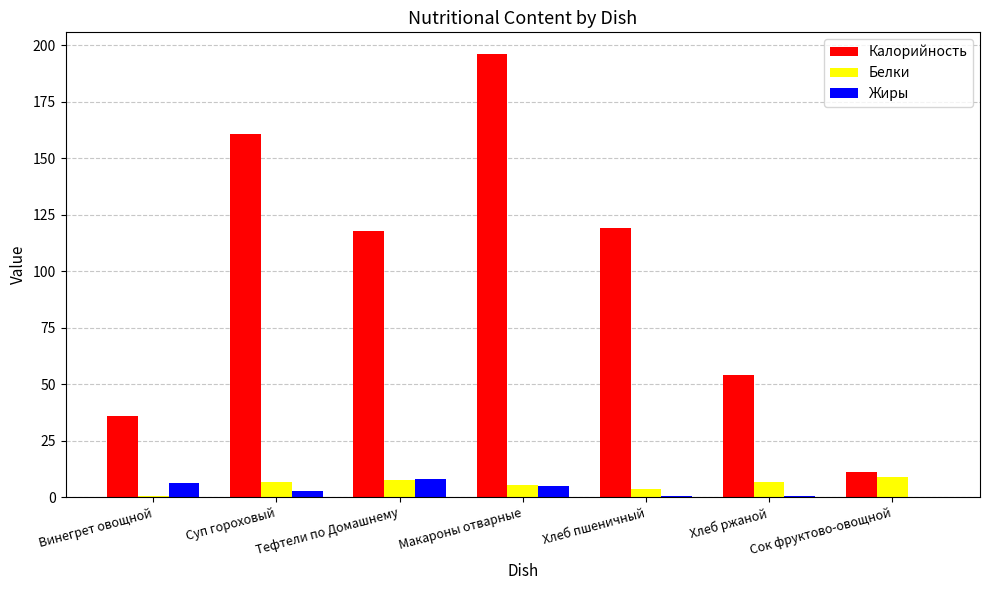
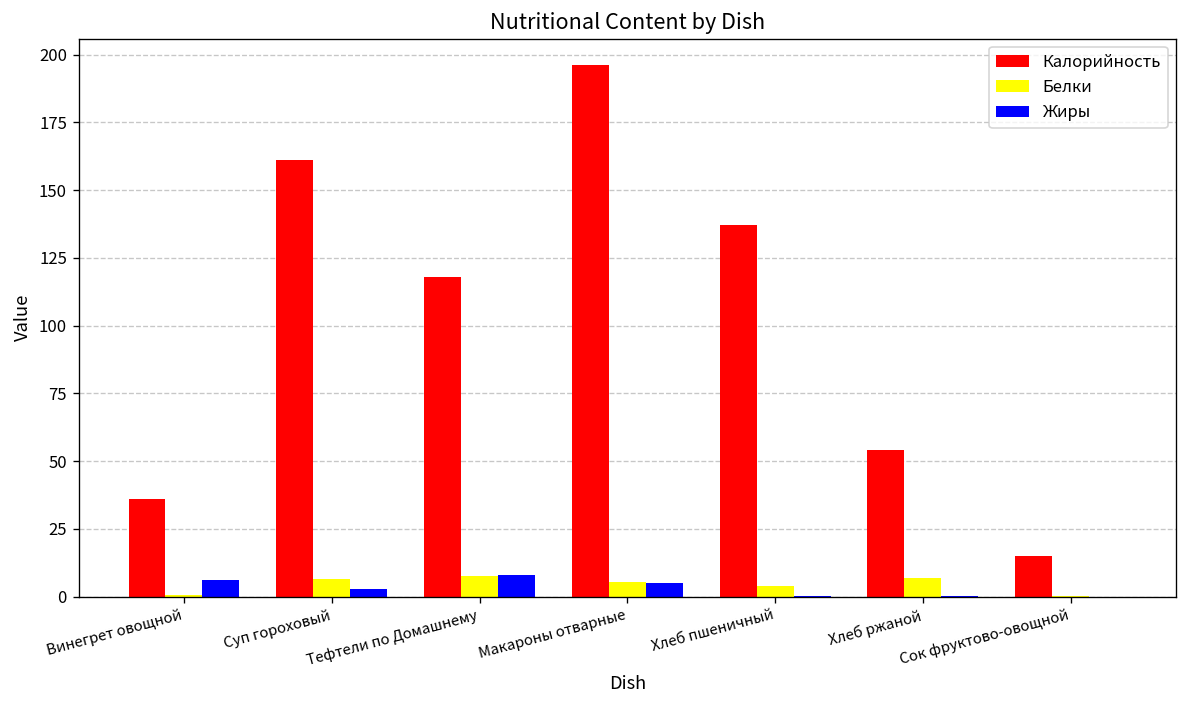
  {
    "Калорийность": {
      "Винегрет овощной": 36,
      "Суп гороховый": 161,
      "Тефтели по Домашнему": 118,
      "Макароны отварные": 196,
-     "Хлеб пшеничный": 119,
+     "Хлеб пшеничный": 137,
      "Хлеб ржаной": 54,
-     "Сок фруктово-овощной": 11
+     "Сок фруктово-овощной": 15
    },
    "Белки": {
      "Суп гороховый": 7,
      "Тефтели по Домашнему": 8,
      "Макароны отварные": 5,
      "Хлеб пшеничный": 4,
      "Хлеб ржаной": 7,
-     "Сок фруктово-овощной": 9
+     "Сок фруктово-овощной": 0
    },
    "Жиры": {
      "Винегрет овощной": 6,
      "Суп гороховый": 3,
      "Тефтели по Домашнему": 8,
      "Макароны отварные": 5,
      "Сок фруктово-овощной": 0
    }
  }
